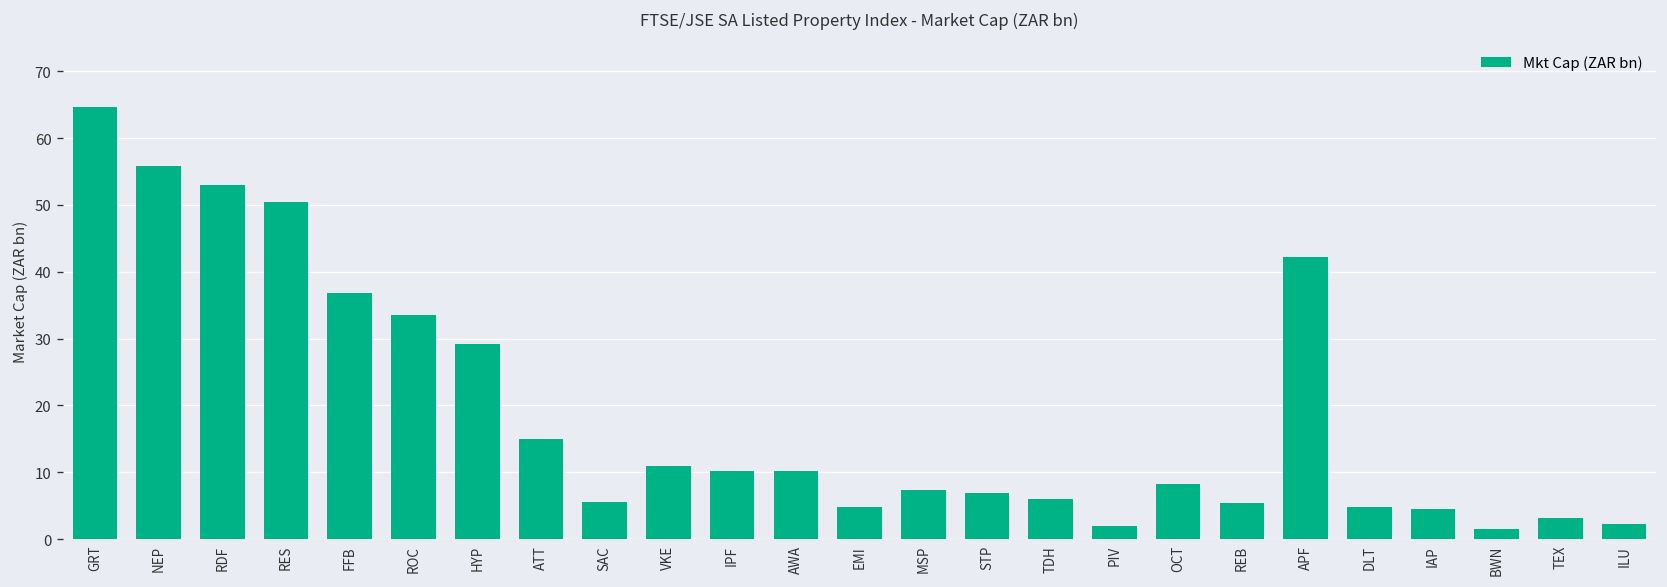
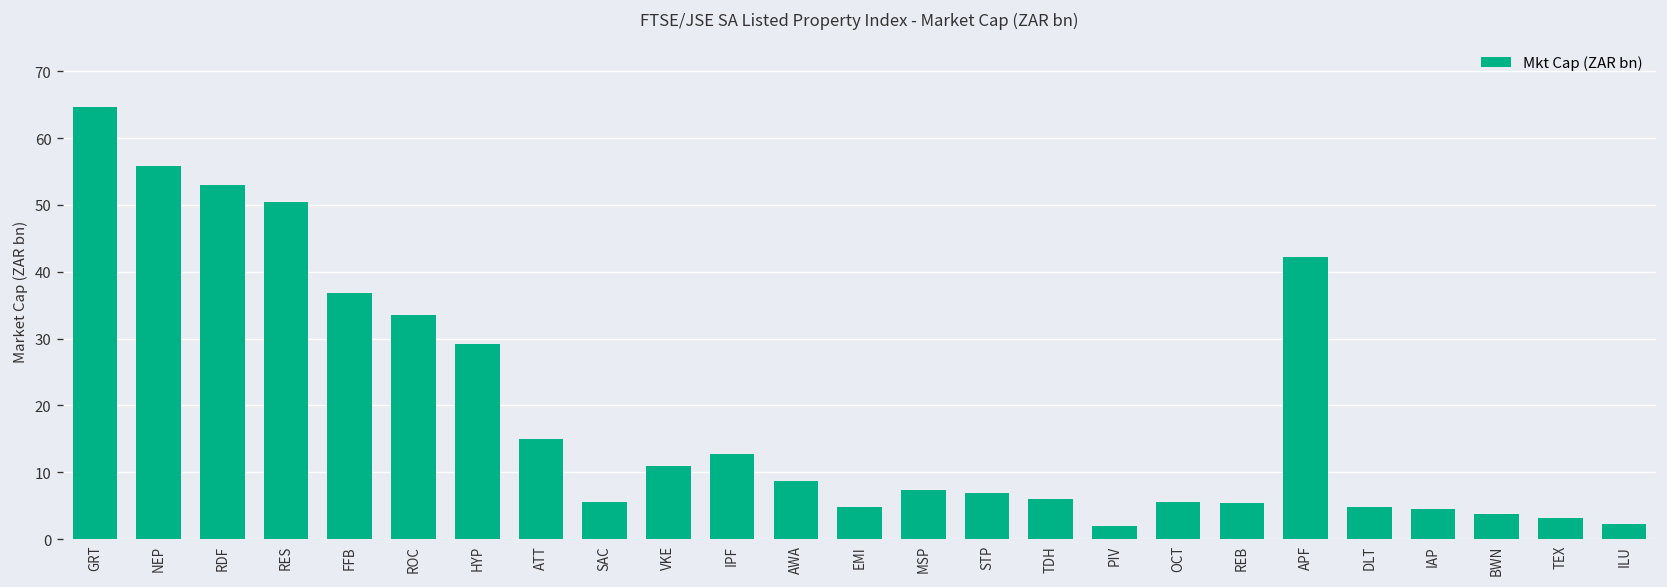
  {
    "GRT": 65,
    "NEP": 56,
    "RDF": 53,
    "RES": 50,
    "FFB": 37,
    "ROC": 34,
    "HYP": 29,
    "ATT": 15,
    "SAC": 6,
    "VKE": 11,
-   "IPF": 10,
-   "AWA": 10,
+   "IPF": 13,
+   "AWA": 9,
    "EMI": 5,
    "MSP": 7,
    "STP": 7,
    "TDH": 6,
    "PIV": 2,
-   "OCT": 8,
+   "OCT": 6,
    "REB": 5,
    "APF": 42,
    "DLT": 5,
    "IAP": 4,
-   "BWN": 2,
+   "BWN": 4,
    "TEX": 3,
    "ILU": 2
  }
